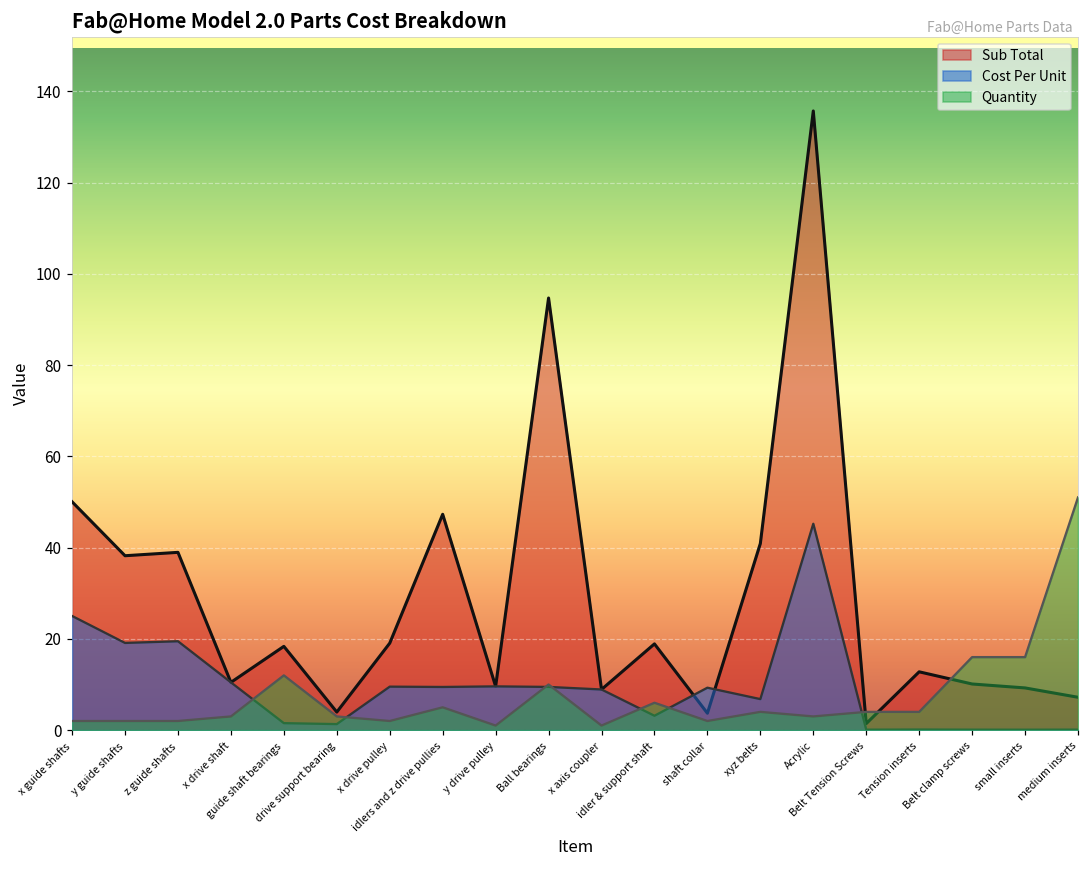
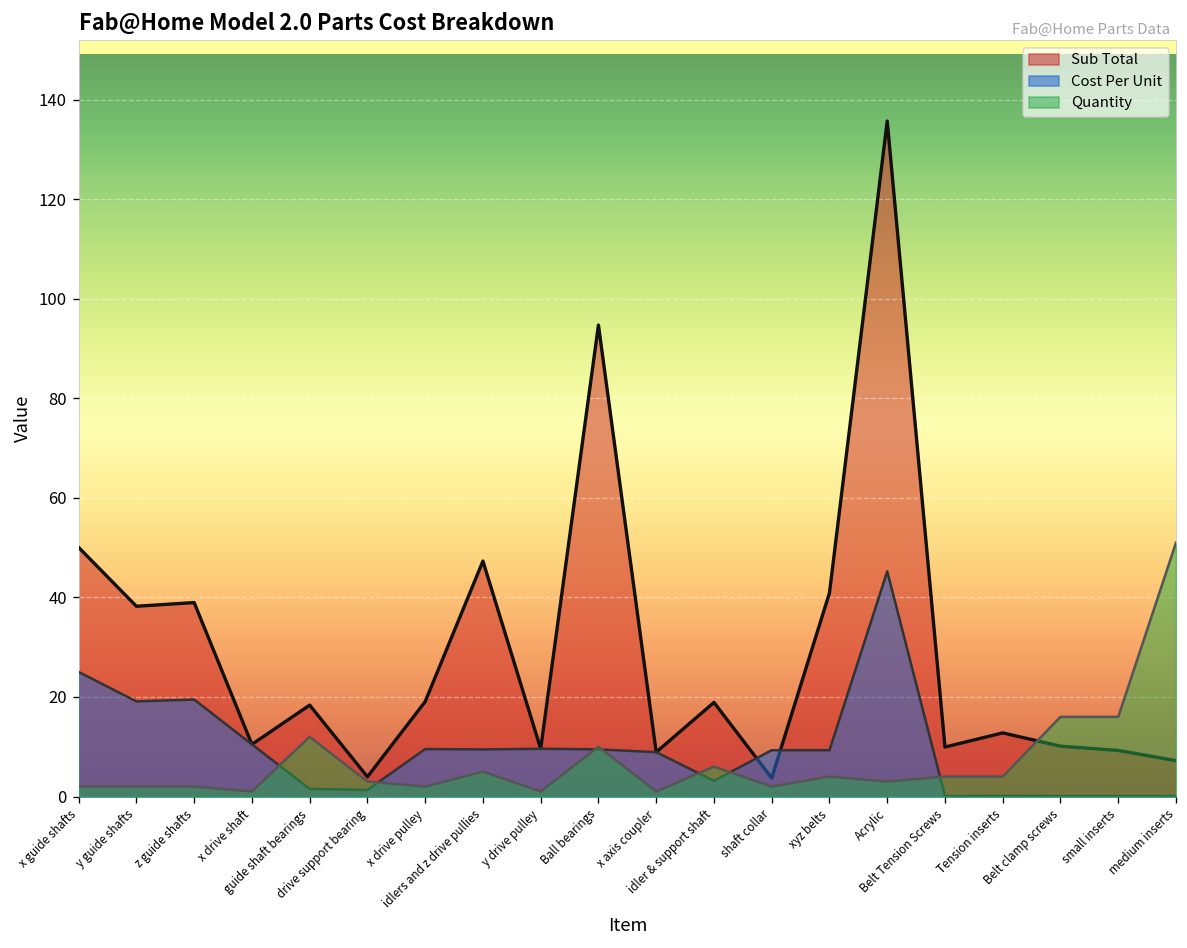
  {
    "Sub Total": {
      "x guide shafts": 50,
      "y guide shafts": 38,
      "z guide shafts": 39,
      "guide shaft bearings": 18,
      "drive support bearing": 4,
      "x drive pulley": 19,
      "idlers and z drive pullies": 47,
      "Ball bearings": 95,
      "idler & support shaft": 19,
      "shaft collar": 4,
      "xyz belts": 41,
      "Acrylic": 136,
-     "Belt Tension Screws": 1,
+     "Belt Tension Screws": 10,
      "Tension inserts": 13,
      "Belt clamp screws": 10,
      "small inserts": 9,
      "medium inserts": 7
    },
    "Cost Per Unit": {
      "x guide shafts": 25,
      "y guide shafts": 19,
      "z guide shafts": 19,
      "guide shaft bearings": 2,
      "drive support bearing": 1,
      "x drive pulley": 10,
      "idlers and z drive pullies": 9,
      "idler & support shaft": 3,
      "shaft collar": 9,
-     "xyz belts": 7,
+     "xyz belts": 9,
      "Acrylic": 45,
      "Belt Tension Screws": 0,
      "Tension inserts": 0,
      "Belt clamp screws": 0,
      "small inserts": 0,
      "medium inserts": 0
    },
    "Quantity": {
      "x guide shafts": 2,
      "y guide shafts": 2,
      "z guide shafts": 2,
-     "x drive shaft": 3,
+     "x drive shaft": 1,
      "guide shaft bearings": 12,
      "drive support bearing": 3,
      "x drive pulley": 2,
      "idlers and z drive pullies": 5,
      "y drive pulley": 1,
      "x axis coupler": 1,
      "idler & support shaft": 6,
      "shaft collar": 2,
      "xyz belts": 4,
      "Acrylic": 3,
      "Belt Tension Screws": 4,
      "Tension inserts": 4,
      "Belt clamp screws": 16,
      "small inserts": 16,
      "medium inserts": 51
    }
  }
